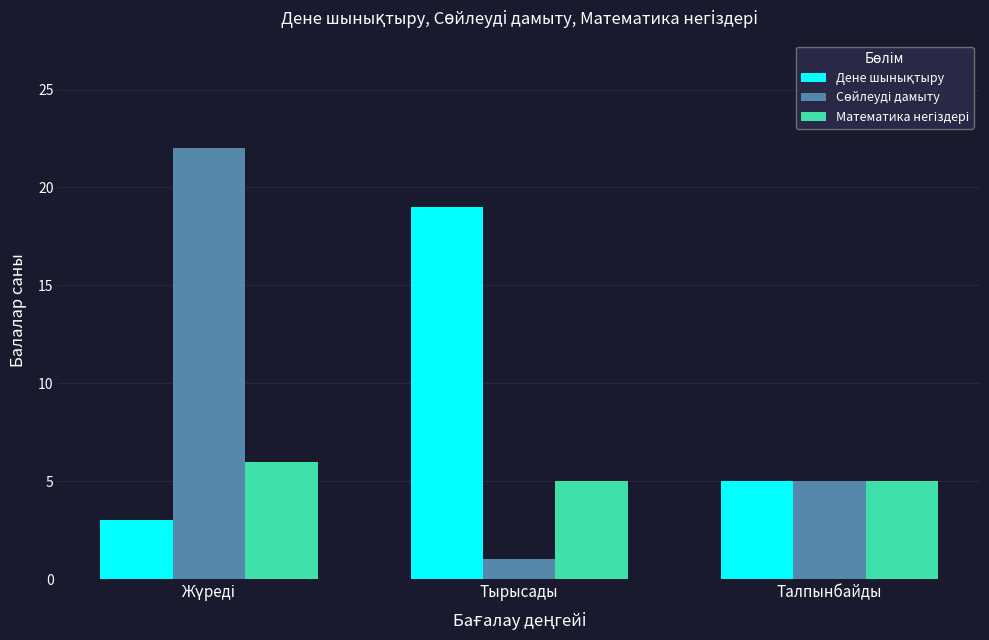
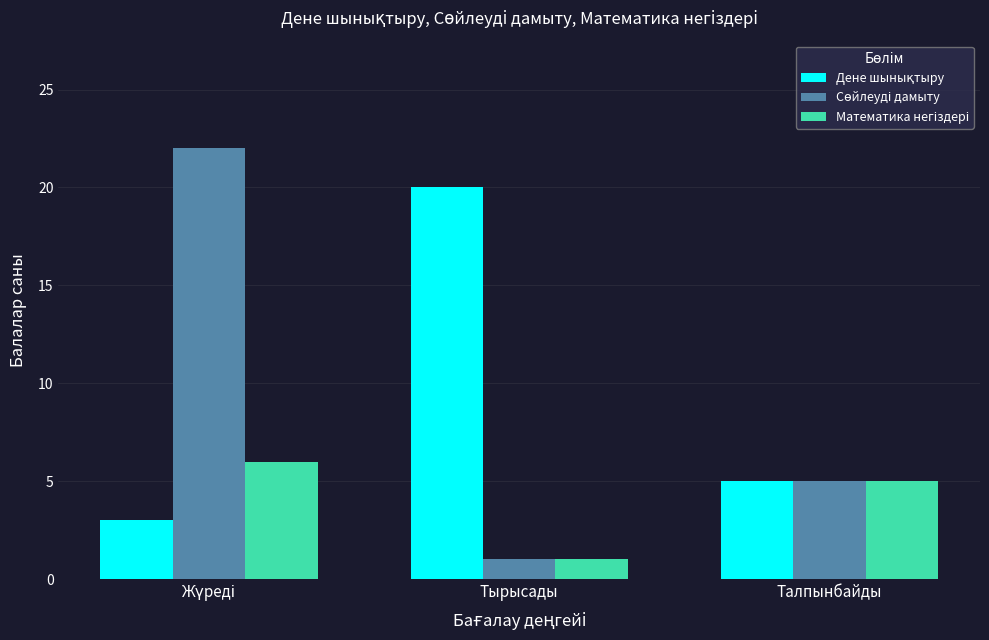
  {
    "Дене шынықтыру": {
      "Жүреді": 3,
-     "Тырысады": 19,
+     "Тырысады": 20,
      "Талпынбайды": 5
    },
    "Сөйлеуді дамыту": {
      "Жүреді": 22,
      "Тырысады": 1,
      "Талпынбайды": 5
    },
    "Математика негіздері": {
      "Жүреді": 6,
-     "Тырысады": 5,
+     "Тырысады": 1,
      "Талпынбайды": 5
    }
  }
